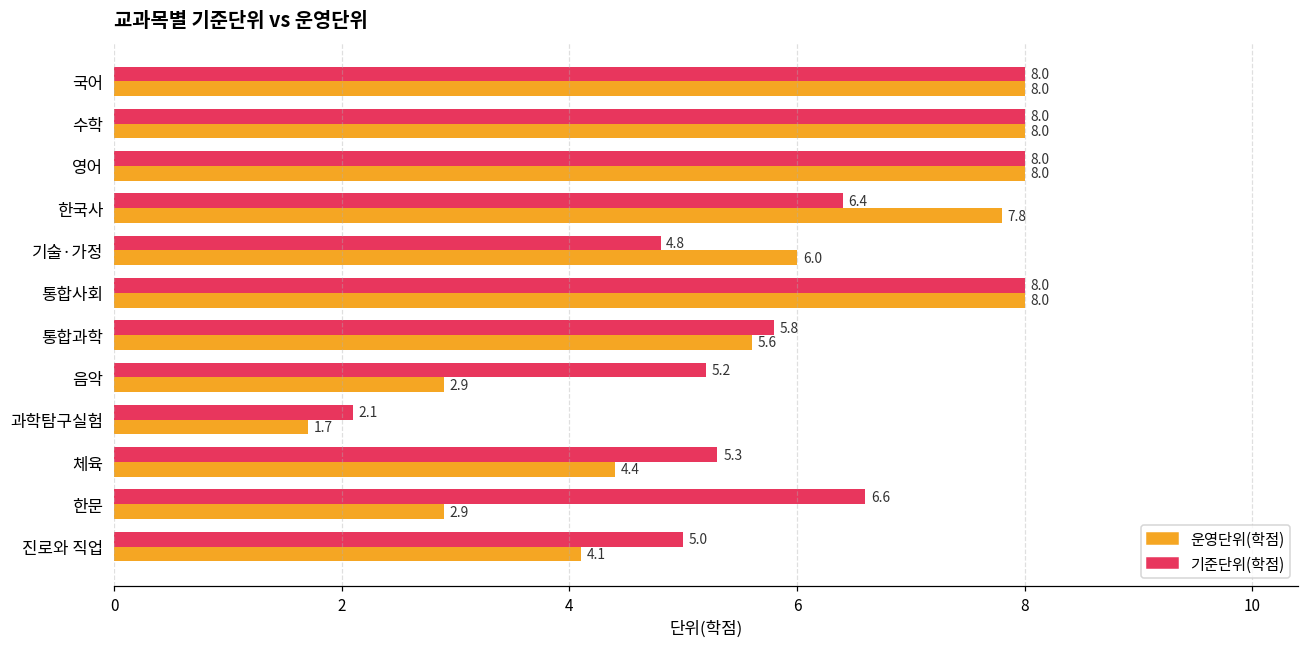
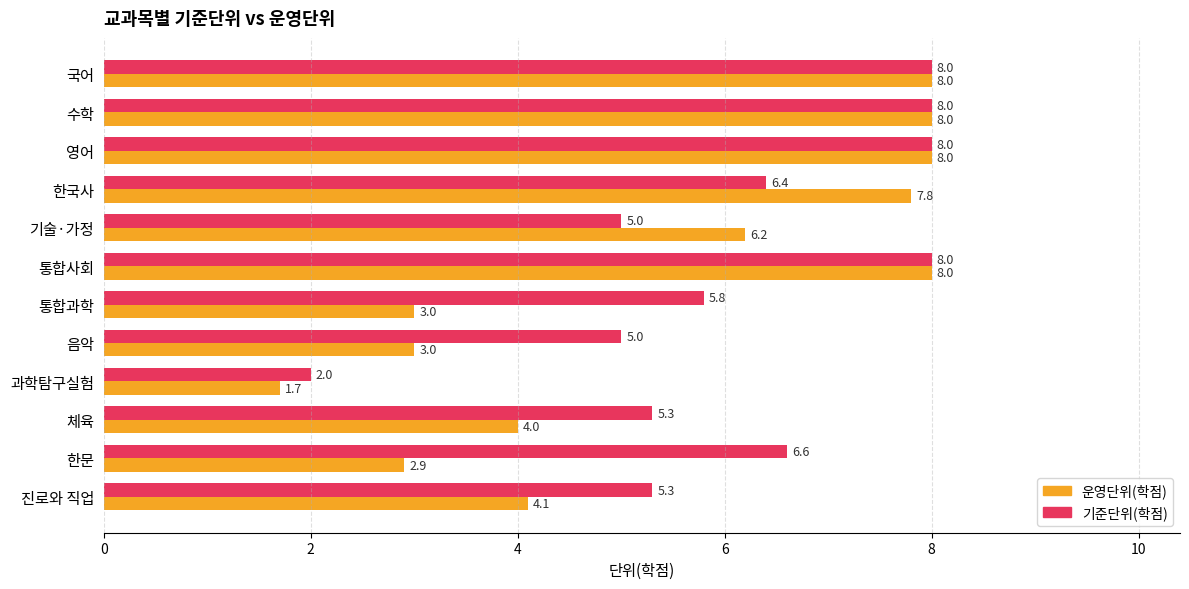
  {
    "운영단위(학점)": {
      "국어": 8.0,
      "수학": 8.0,
      "영어": 8.0,
      "한국사": 7.8,
-     "기술·가정": 6.0,
+     "기술·가정": 6.2,
      "통합사회": 8.0,
-     "통합과학": 5.6,
-     "음악": 2.9,
+     "통합과학": 3.0,
+     "음악": 3.0,
      "과학탐구실험": 1.7,
-     "체육": 4.4,
+     "체육": 4.0,
      "한문": 2.9,
      "진로와 직업": 4.1
    },
    "기준단위(학점)": {
      "국어": 8.0,
      "수학": 8.0,
      "영어": 8.0,
      "한국사": 6.4,
-     "기술·가정": 4.8,
+     "기술·가정": 5.0,
      "통합사회": 8.0,
      "통합과학": 5.8,
-     "음악": 5.2,
-     "과학탐구실험": 2.1,
+     "음악": 5.0,
+     "과학탐구실험": 2.0,
      "체육": 5.3,
      "한문": 6.6,
-     "진로와 직업": 5.0
+     "진로와 직업": 5.3
    }
  }
